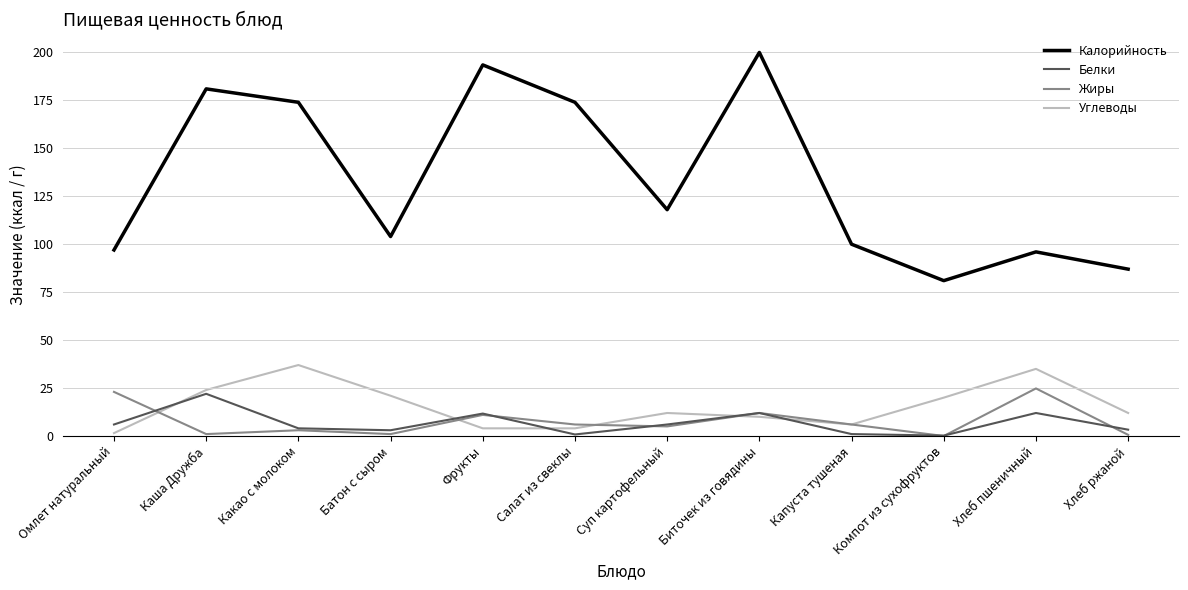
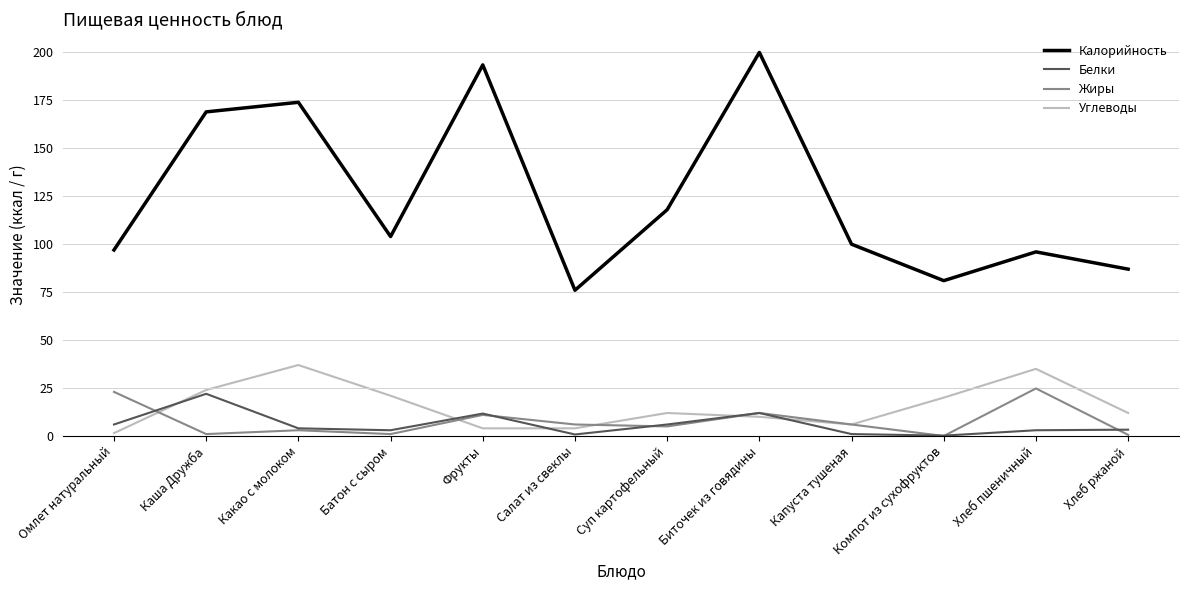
  {
    "Калорийность": {
      "Омлет натуральный": 97,
-     "Каша Дружба": 181,
+     "Каша Дружба": 169,
      "Какао с молоком": 174,
      "Батон с сыром": 104,
      "Фрукты": 194,
-     "Салат из свеклы": 174,
+     "Салат из свеклы": 76,
      "Суп картофельный": 118,
      "Биточек из говядины": 200,
      "Капуста тушеная": 100,
      "Компот из сухофруктов": 81,
      "Хлеб пшеничный": 96,
      "Хлеб ржаной": 87
    },
    "Белки": {
      "Омлет натуральный": 6,
      "Каша Дружба": 22,
      "Батон с сыром": 3,
      "Салат из свеклы": 1,
      "Капуста тушеная": 1,
-     "Хлеб пшеничный": 12,
+     "Хлеб пшеничный": 3,
      "Хлеб ржаной": 3
    },
    "Жиры": {
      "Омлет натуральный": 23,
      "Каша Дружба": 1,
      "Батон с сыром": 1,
      "Салат из свеклы": 6,
      "Хлеб пшеничный": 25,
      "Хлеб ржаной": 1
    },
    "Углеводы": {
      "Омлет натуральный": 2,
      "Каша Дружба": 24,
      "Какао с молоком": 37,
      "Батон с сыром": 21,
      "Фрукты": 4,
      "Салат из свеклы": 4,
      "Суп картофельный": 12,
      "Биточек из говядины": 10,
      "Компот из сухофруктов": 20,
      "Хлеб пшеничный": 35,
      "Хлеб ржаной": 12
    }
  }
